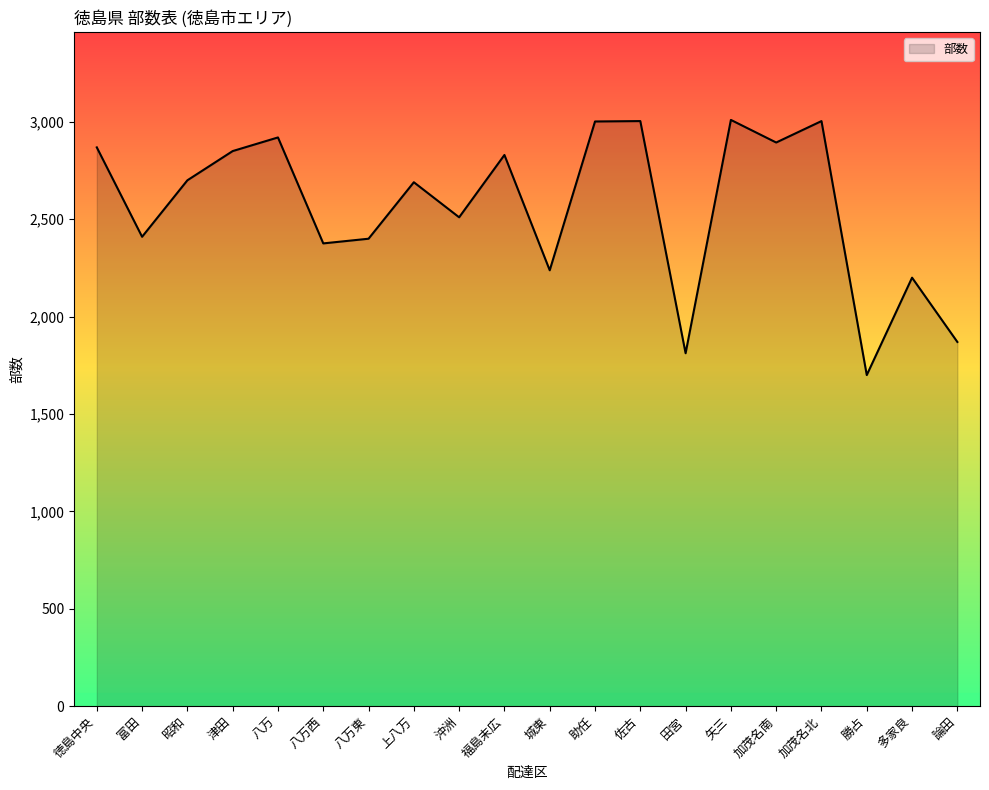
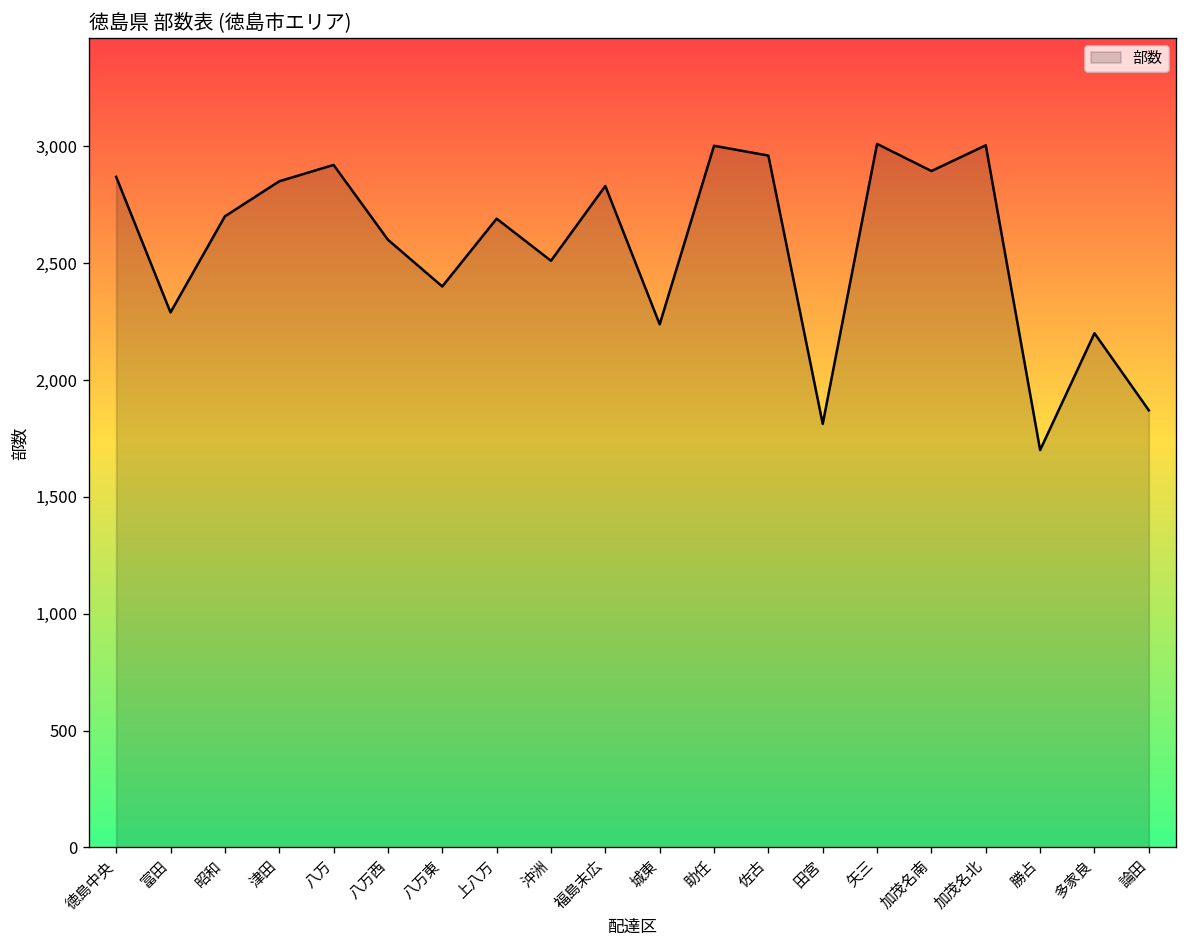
  {
    "徳島中央": "2,870",
-   "富田": "2,410",
+   "富田": "2,290",
    "昭和": "2,700",
    "津田": "2,850",
    "八万": "2,920",
-   "八万西": "2,380",
+   "八万西": "2,600",
    "八万東": "2,400",
    "上八万": "2,690",
    "沖洲": "2,510",
    "福島末広": "2,830",
    "城東": "2,240",
    "助任": "3,000",
-   "佐古": "3,000",
+   "佐古": "2,960",
    "田宮": "1,810",
    "矢三": "3,010",
    "加茂名南": "2,890",
    "加茂名北": "3,000",
    "勝占": "1,700",
    "多家良": "2,200",
    "論田": "1,870"
  }
